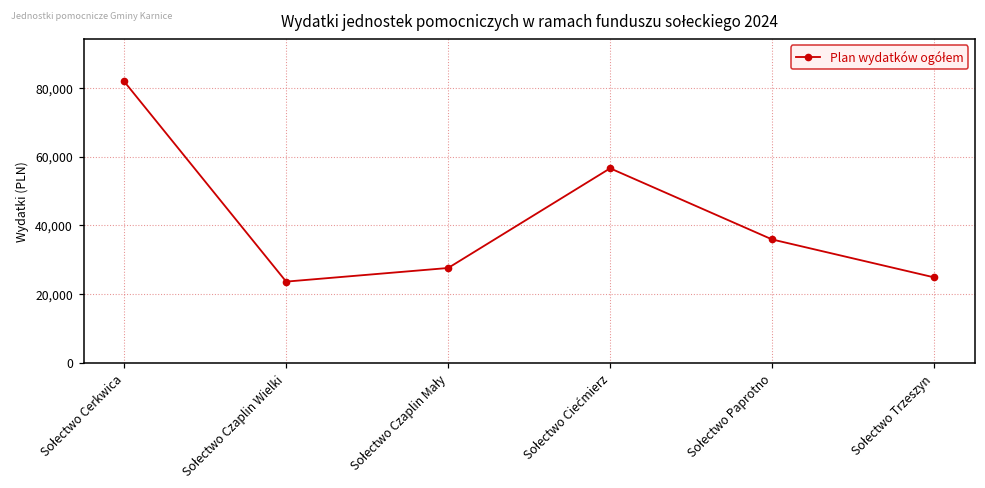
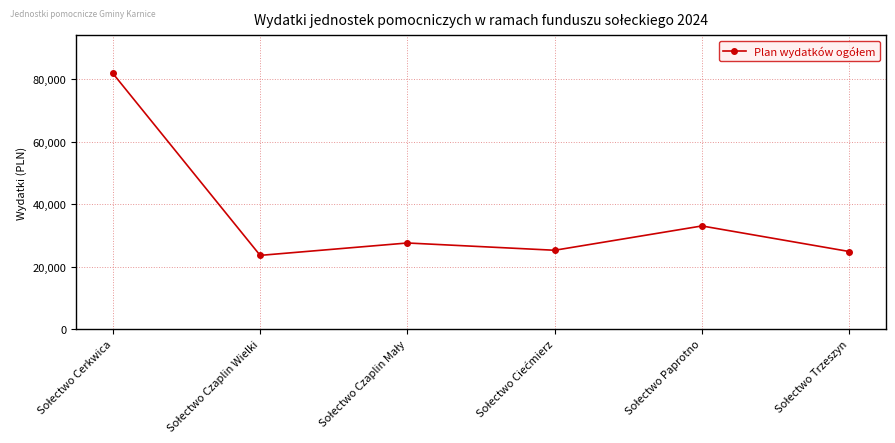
  {
    "Sołectwo Cerkwica": "82,000",
    "Sołectwo Czaplin Wielki": "24,000",
    "Sołectwo Czaplin Mały": "28,000",
-   "Sołectwo Ciećmierz": "57,000",
-   "Sołectwo Paprotno": "36,000",
+   "Sołectwo Ciećmierz": "25,000",
+   "Sołectwo Paprotno": "33,000",
    "Sołectwo Trzeszyn": "25,000"
  }
